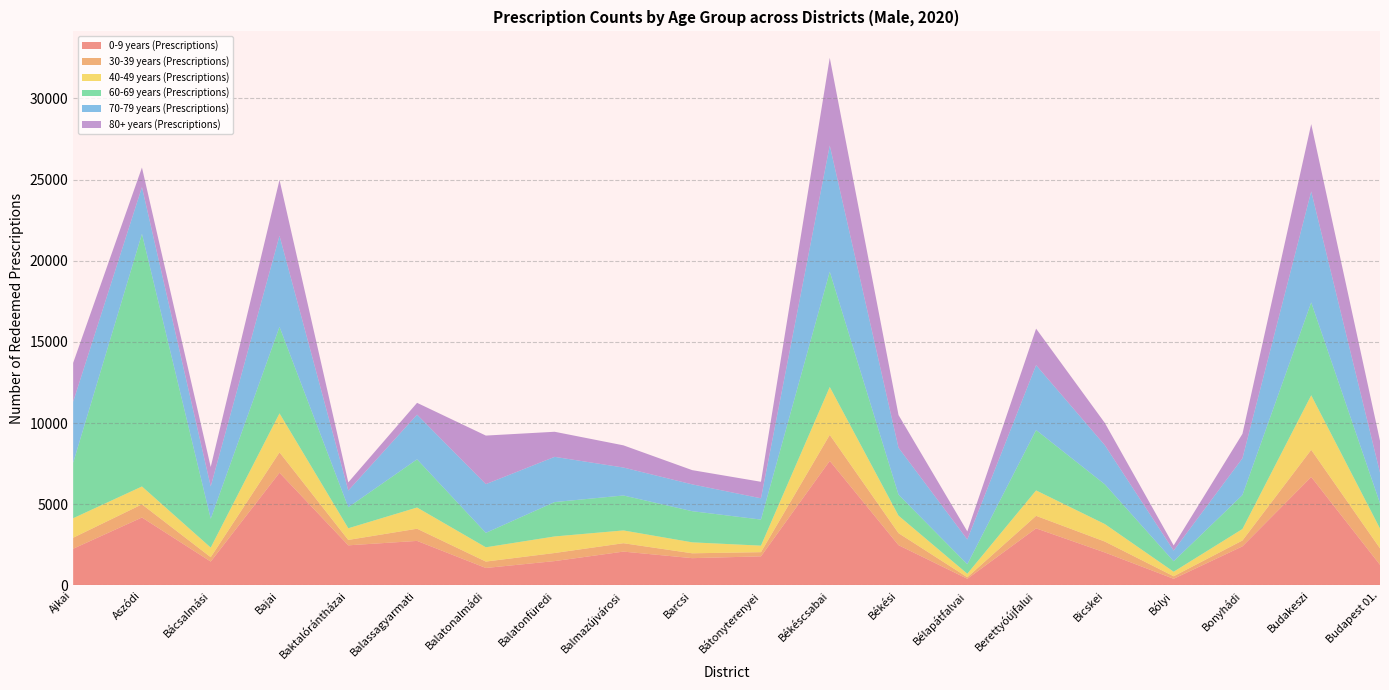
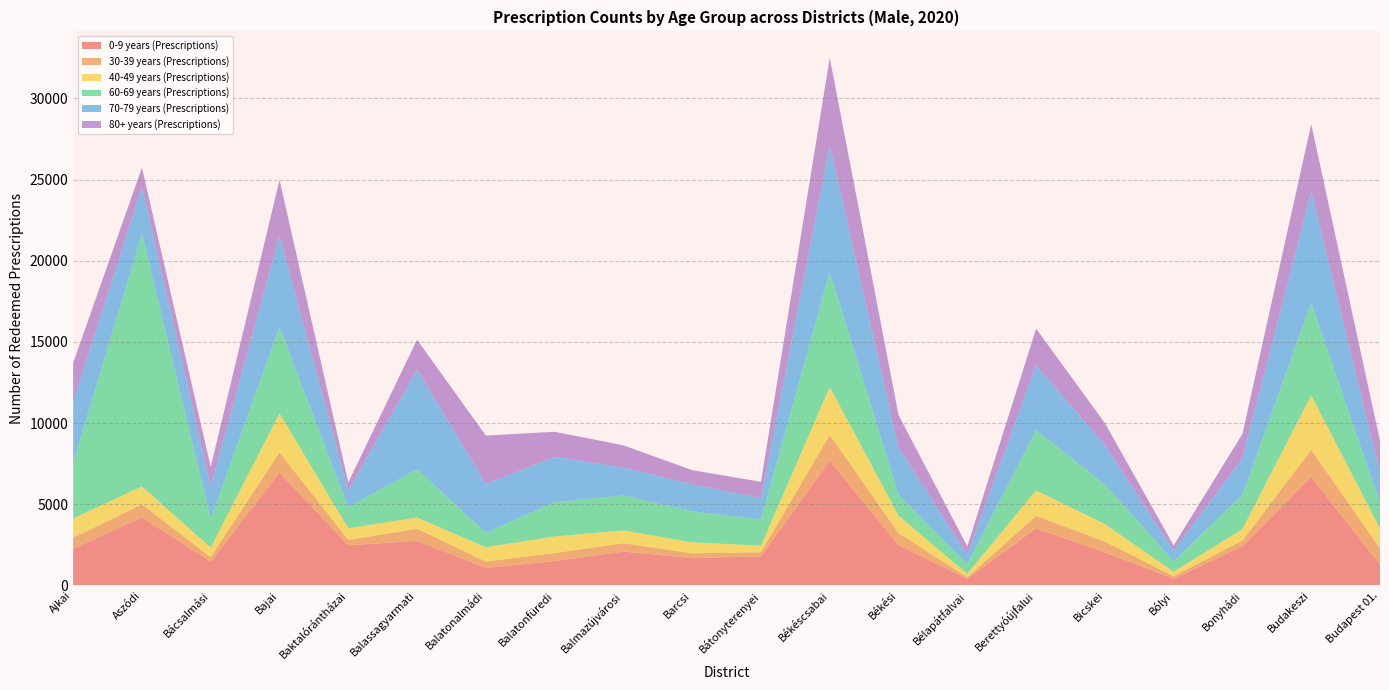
  {
    "40-49 years (Prescriptions)": {
      "Ajkai": 1200,
      "Aszódi": 1100,
      "Bácsalmási": 600,
      "Bajai": 2400,
      "Baktalórántházai": 700,
-     "Balassagyarmati": 1300,
+     "Balassagyarmati": 700,
      "Balatonalmádi": 900,
      "Balatonfüredi": 1000,
      "Balmazújvárosi": 800,
      "Barcsi": 700,
      "Bátonyterenyei": 400,
      "Békéscsabai": 2900,
      "Békési": 1100,
      "Bélapátfalvai": 200,
      "Berettyóújfalui": 1600,
      "Bicskei": 1100,
      "Bólyi": 300,
      "Bonyhádi": 700,
      "Budakeszi": 3400,
      "Budapest 01.": 1200
    },
    "60-69 years (Prescriptions)": {
      "Ajkai": 3400,
      "Aszódi": 15600,
      "Bácsalmási": 1800,
      "Bajai": 5300,
      "Baktalórántházai": 1300,
      "Balassagyarmati": 3000,
      "Balatonalmádi": 900,
      "Balatonfüredi": 2100,
      "Balmazújvárosi": 2200,
      "Barcsi": 1900,
      "Bátonyterenyei": 1600,
      "Békéscsabai": 7100,
      "Békési": 1300,
      "Bélapátfalvai": 600,
      "Berettyóújfalui": 3700,
      "Bicskei": 2400,
      "Bólyi": 600,
      "Bonyhádi": 2100,
      "Budakeszi": 5700,
      "Budapest 01.": 1600
    },
    "70-79 years (Prescriptions)": {
      "Ajkai": 3800,
      "Aszódi": 2900,
      "Bácsalmási": 2000,
      "Bajai": 5600,
      "Baktalórántházai": 1000,
-     "Balassagyarmati": 2800,
+     "Balassagyarmati": 6100,
      "Balatonalmádi": 3000,
      "Balatonfüredi": 2800,
      "Balmazújvárosi": 1700,
      "Barcsi": 1700,
      "Bátonyterenyei": 1300,
      "Békéscsabai": 7800,
      "Békési": 2900,
-     "Bélapátfalvai": 1500,
+     "Bélapátfalvai": 600,
      "Berettyóújfalui": 4000,
      "Bicskei": 2400,
      "Bólyi": 700,
      "Bonyhádi": 2300,
      "Budakeszi": 6800,
      "Budapest 01.": 1900
    },
    "80+ years (Prescriptions)": {
      "Ajkai": 2400,
      "Aszódi": 1200,
      "Bácsalmási": 1200,
      "Bajai": 3400,
      "Baktalórántházai": 500,
-     "Balassagyarmati": 700,
+     "Balassagyarmati": 1800,
      "Balatonalmádi": 3000,
      "Balatonfüredi": 1500,
      "Balmazújvárosi": 1400,
      "Barcsi": 900,
      "Bátonyterenyei": 1000,
      "Békéscsabai": 5400,
      "Békési": 2000,
      "Bélapátfalvai": 500,
      "Berettyóújfalui": 2200,
      "Bicskei": 1400,
      "Bólyi": 300,
      "Bonyhádi": 1500,
      "Budakeszi": 4100,
      "Budapest 01.": 2000
    }
  }
